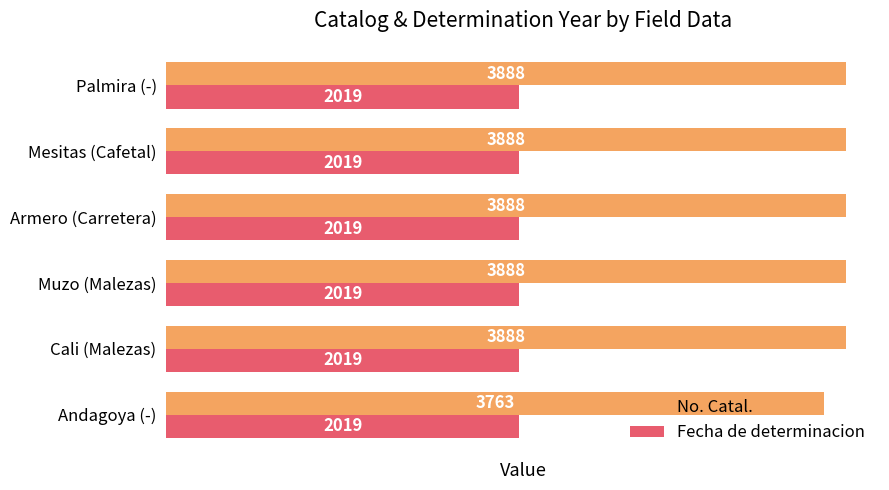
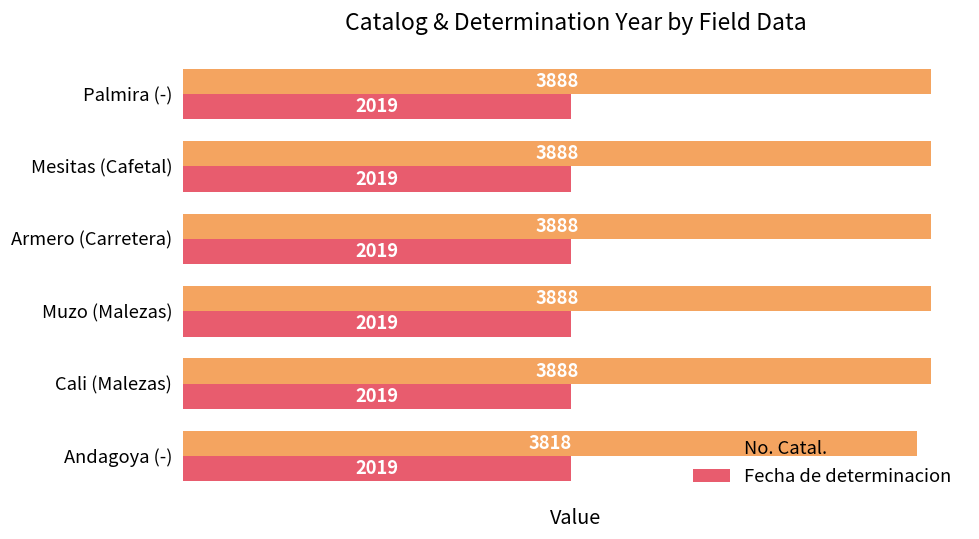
  {
    "No. Catal.": {
      "Palmira (-)": 3888,
      "Mesitas (Cafetal)": 3888,
      "Armero (Carretera)": 3888,
      "Muzo (Malezas)": 3888,
      "Cali (Malezas)": 3888,
-     "Andagoya (-)": 3763
+     "Andagoya (-)": 3818
    },
    "Fecha de determinacion": {
      "Palmira (-)": 2019,
      "Mesitas (Cafetal)": 2019,
      "Armero (Carretera)": 2019,
      "Muzo (Malezas)": 2019,
      "Cali (Malezas)": 2019,
      "Andagoya (-)": 2019
    }
  }
